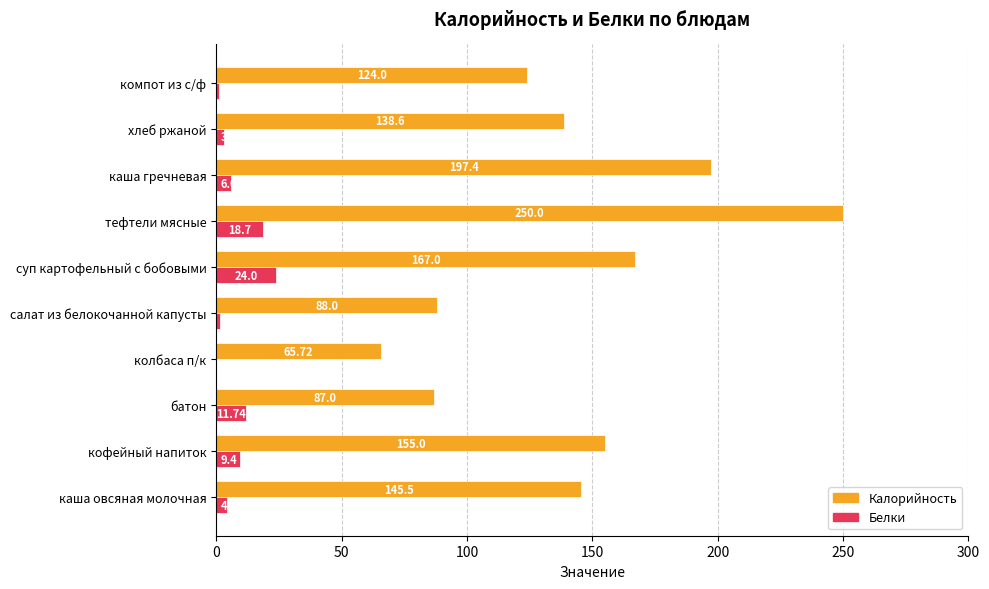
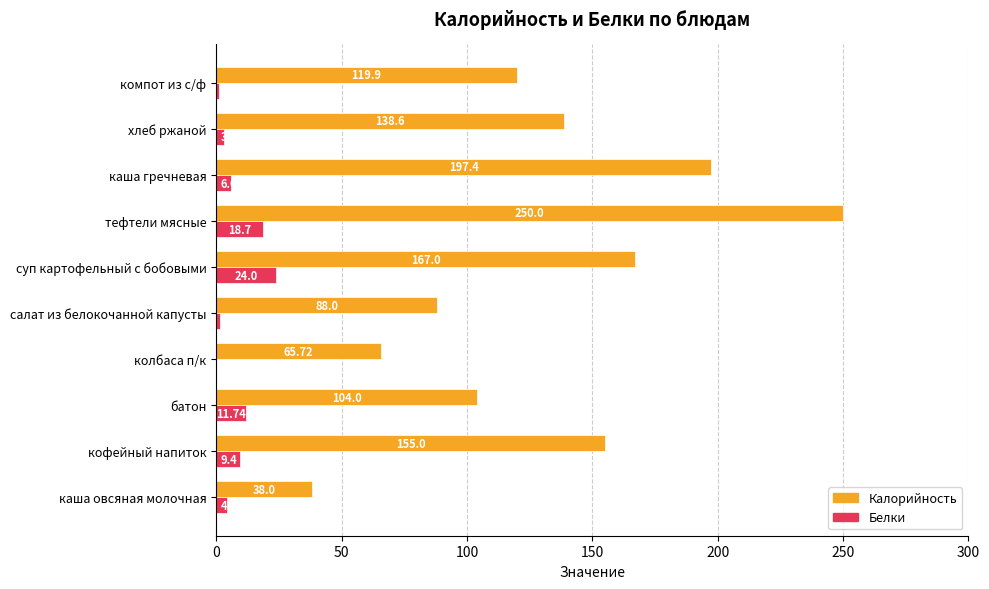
  {
    "Калорийность": {
-     "компот из с/ф": 124.0,
+     "компот из с/ф": 119.9,
      "хлеб ржаной": 138.6,
      "каша гречневая": 197.4,
      "тефтели мясные": 250.0,
      "суп картофельный с бобовыми": 167.0,
      "салат из белокочанной капусты": 88.0,
      "колбаса п/к": 65.72,
-     "батон": 87.0,
+     "батон": 104.0,
      "кофейный напиток": 155.0,
-     "каша овсяная молочная": 145.5
+     "каша овсяная молочная": 38.0
    },
    "Белки": {
      "каша гречневая": 6.0,
      "тефтели мясные": 18.7,
      "суп картофельный с бобовыми": 24.0,
      "батон": 11.74,
      "кофейный напиток": 9.4
    }
  }
